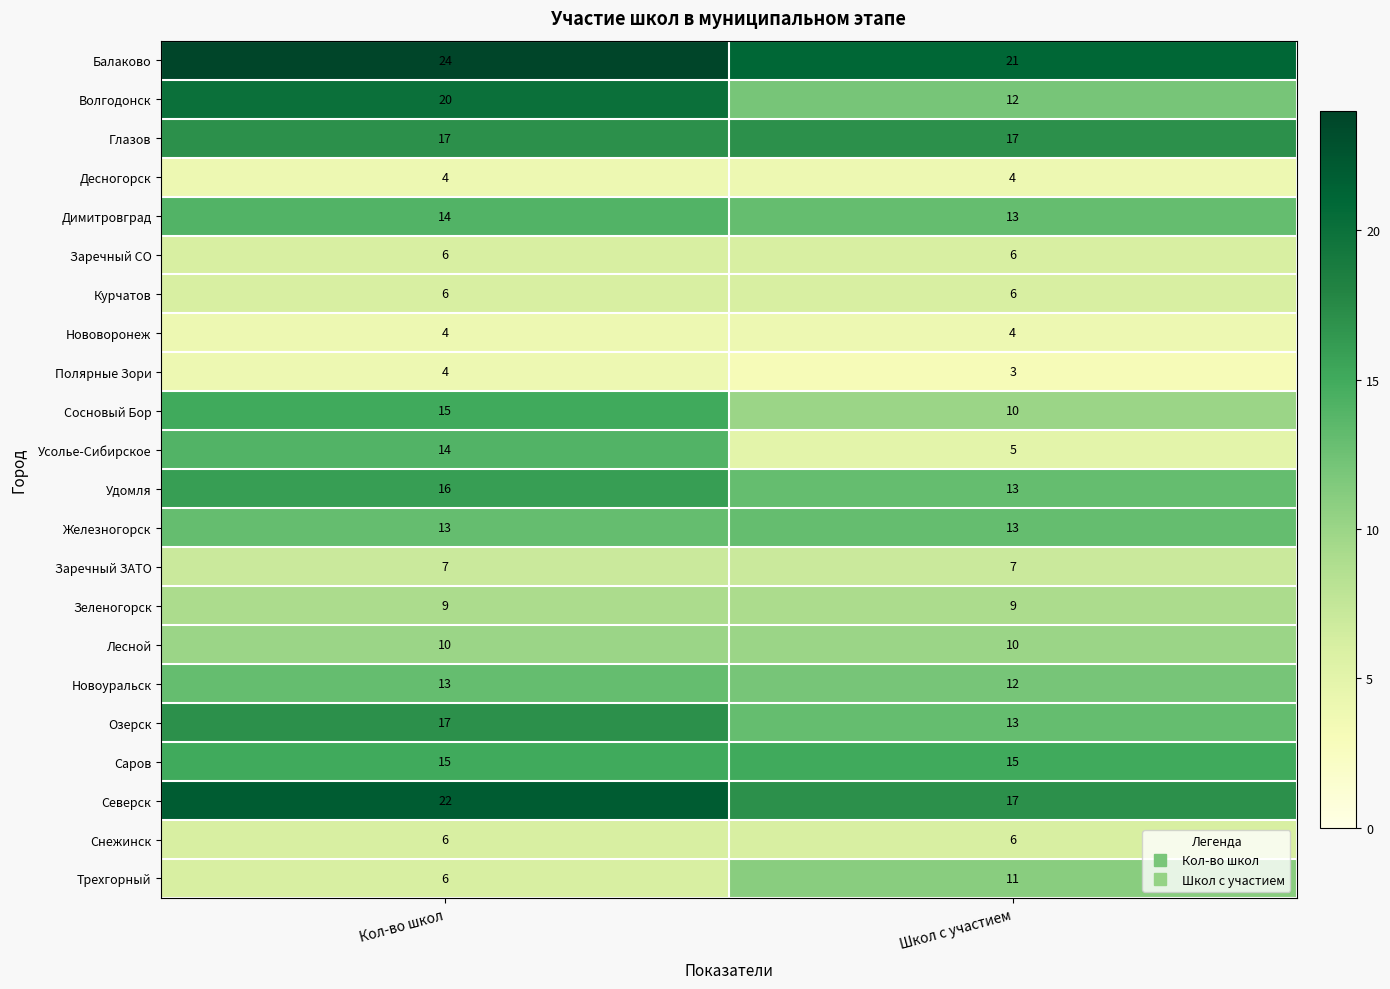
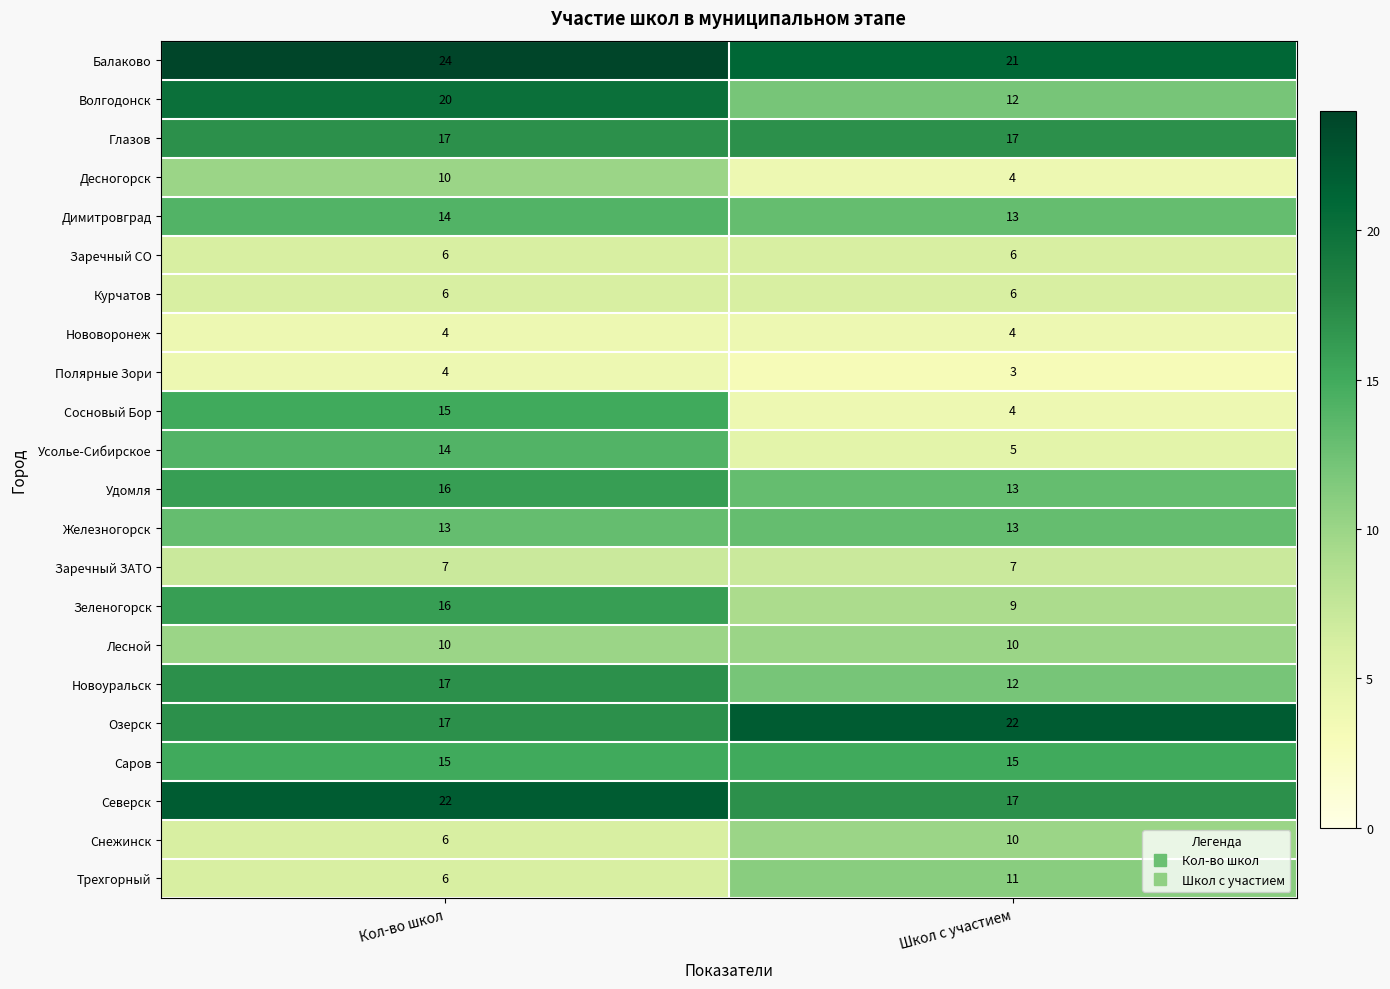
  {
    "Балаково": {
      "Кол-во школ": 24,
      "Школ с участием": 21
    },
    "Волгодонск": {
      "Кол-во школ": 20,
      "Школ с участием": 12
    },
    "Глазов": {
      "Кол-во школ": 17,
      "Школ с участием": 17
    },
    "Десногорск": {
-     "Кол-во школ": 4,
+     "Кол-во школ": 10,
      "Школ с участием": 4
    },
    "Димитровград": {
      "Кол-во школ": 14,
      "Школ с участием": 13
    },
    "Заречный СО": {
      "Кол-во школ": 6,
      "Школ с участием": 6
    },
    "Курчатов": {
      "Кол-во школ": 6,
      "Школ с участием": 6
    },
    "Нововоронеж": {
      "Кол-во школ": 4,
      "Школ с участием": 4
    },
    "Полярные Зори": {
      "Кол-во школ": 4,
      "Школ с участием": 3
    },
    "Сосновый Бор": {
      "Кол-во школ": 15,
-     "Школ с участием": 10
+     "Школ с участием": 4
    },
    "Усолье-Сибирское": {
      "Кол-во школ": 14,
      "Школ с участием": 5
    },
    "Удомля": {
      "Кол-во школ": 16,
      "Школ с участием": 13
    },
    "Железногорск": {
      "Кол-во школ": 13,
      "Школ с участием": 13
    },
    "Заречный ЗАТО": {
      "Кол-во школ": 7,
      "Школ с участием": 7
    },
    "Зеленогорск": {
-     "Кол-во школ": 9,
+     "Кол-во школ": 16,
      "Школ с участием": 9
    },
    "Лесной": {
      "Кол-во школ": 10,
      "Школ с участием": 10
    },
    "Новоуральск": {
-     "Кол-во школ": 13,
+     "Кол-во школ": 17,
      "Школ с участием": 12
    },
    "Озерск": {
      "Кол-во школ": 17,
-     "Школ с участием": 13
+     "Школ с участием": 22
    },
    "Саров": {
      "Кол-во школ": 15,
      "Школ с участием": 15
    },
    "Северск": {
      "Кол-во школ": 22,
      "Школ с участием": 17
    },
    "Снежинск": {
      "Кол-во школ": 6,
-     "Школ с участием": 6
+     "Школ с участием": 10
    },
    "Трехгорный": {
      "Кол-во школ": 6,
      "Школ с участием": 11
    }
  }
